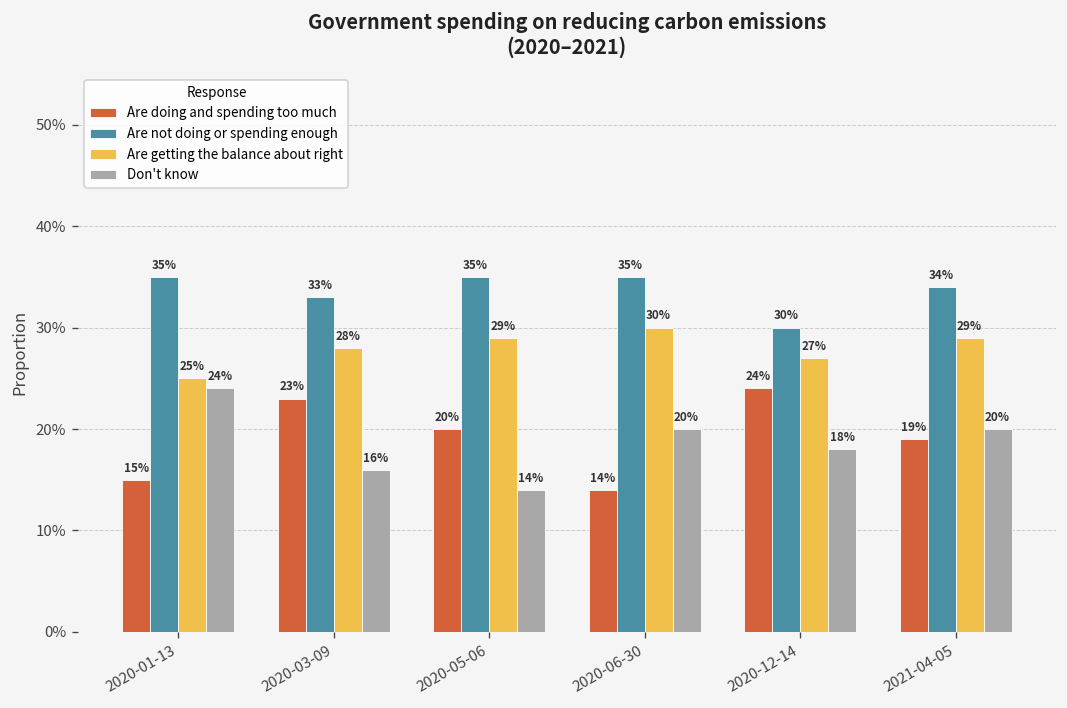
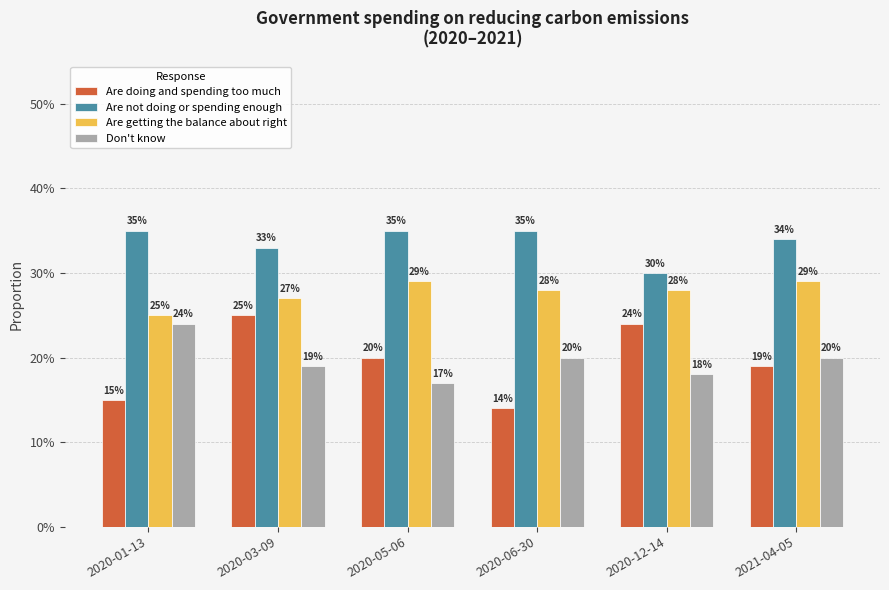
  {
    "Are doing and spending too much": {
      "2020-01-13": "15%",
-     "2020-03-09": "23%",
+     "2020-03-09": "25%",
      "2020-05-06": "20%",
      "2020-06-30": "14%",
      "2020-12-14": "24%",
      "2021-04-05": "19%"
    },
    "Are not doing or spending enough": {
      "2020-01-13": "35%",
      "2020-03-09": "33%",
      "2020-05-06": "35%",
      "2020-06-30": "35%",
      "2020-12-14": "30%",
      "2021-04-05": "34%"
    },
    "Are getting the balance about right": {
      "2020-01-13": "25%",
-     "2020-03-09": "28%",
+     "2020-03-09": "27%",
      "2020-05-06": "29%",
-     "2020-06-30": "30%",
-     "2020-12-14": "27%",
+     "2020-06-30": "28%",
+     "2020-12-14": "28%",
      "2021-04-05": "29%"
    },
    "Don't know": {
      "2020-01-13": "24%",
-     "2020-03-09": "16%",
-     "2020-05-06": "14%",
+     "2020-03-09": "19%",
+     "2020-05-06": "17%",
      "2020-06-30": "20%",
      "2020-12-14": "18%",
      "2021-04-05": "20%"
    }
  }
